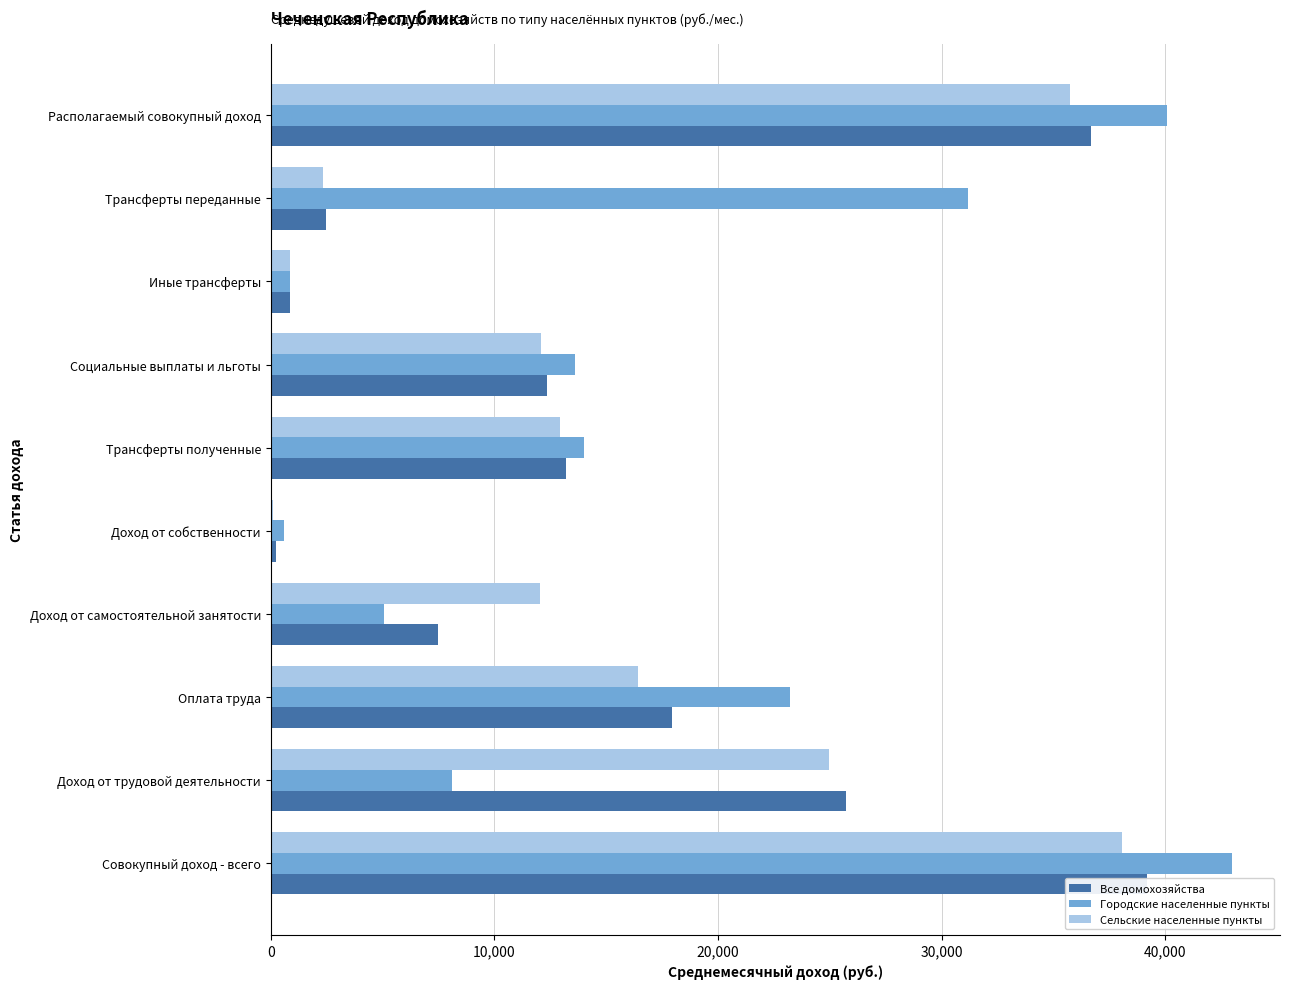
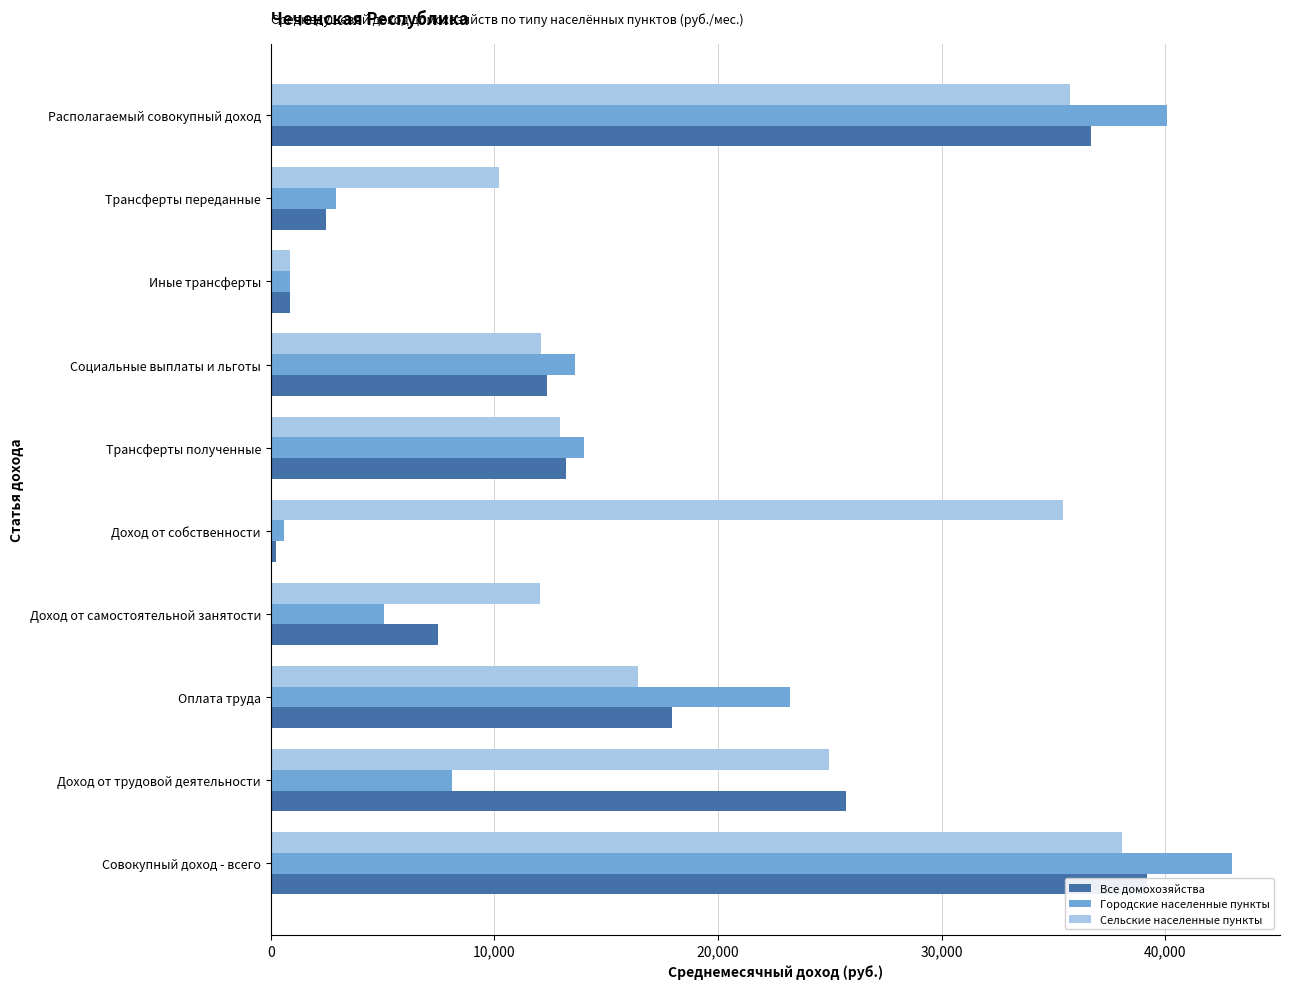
  {
    "Все домохозяйства": {
      "Располагаемый совокупный доход": "36,700",
      "Трансферты переданные": "2,500",
      "Иные трансферты": "800",
      "Социальные выплаты и льготы": "12,300",
      "Трансферты полученные": "13,200",
      "Доход от собственности": "200",
      "Доход от самостоятельной занятости": "7,500",
      "Оплата труда": "18,000",
      "Доход от трудовой деятельности": "25,700"
    },
    "Городские населенные пункты": {
      "Располагаемый совокупный доход": "40,100",
-     "Трансферты переданные": "31,200",
+     "Трансферты переданные": "2,900",
      "Иные трансферты": "900",
      "Социальные выплаты и льготы": "13,600",
      "Трансферты полученные": "14,000",
      "Доход от собственности": "600",
      "Доход от самостоятельной занятости": "5,100",
      "Оплата труда": "23,200",
      "Доход от трудовой деятельности": "8,100",
      "Совокупный доход - всего": "43,000"
    },
    "Сельские населенные пункты": {
      "Располагаемый совокупный доход": "35,700",
-     "Трансферты переданные": "2,300",
+     "Трансферты переданные": "10,200",
      "Иные трансферты": "800",
      "Социальные выплаты и льготы": "12,100",
      "Трансферты полученные": "12,900",
-     "Доход от собственности": "100",
+     "Доход от собственности": "35,400",
      "Доход от самостоятельной занятости": "12,000",
      "Оплата труда": "16,400",
      "Доход от трудовой деятельности": "25,000",
      "Совокупный доход - всего": "38,100"
    }
  }
